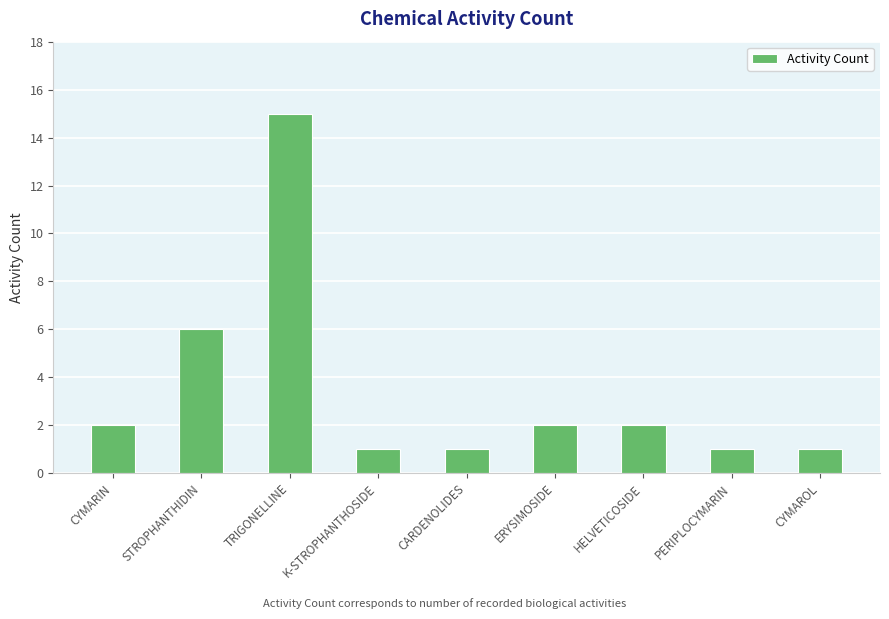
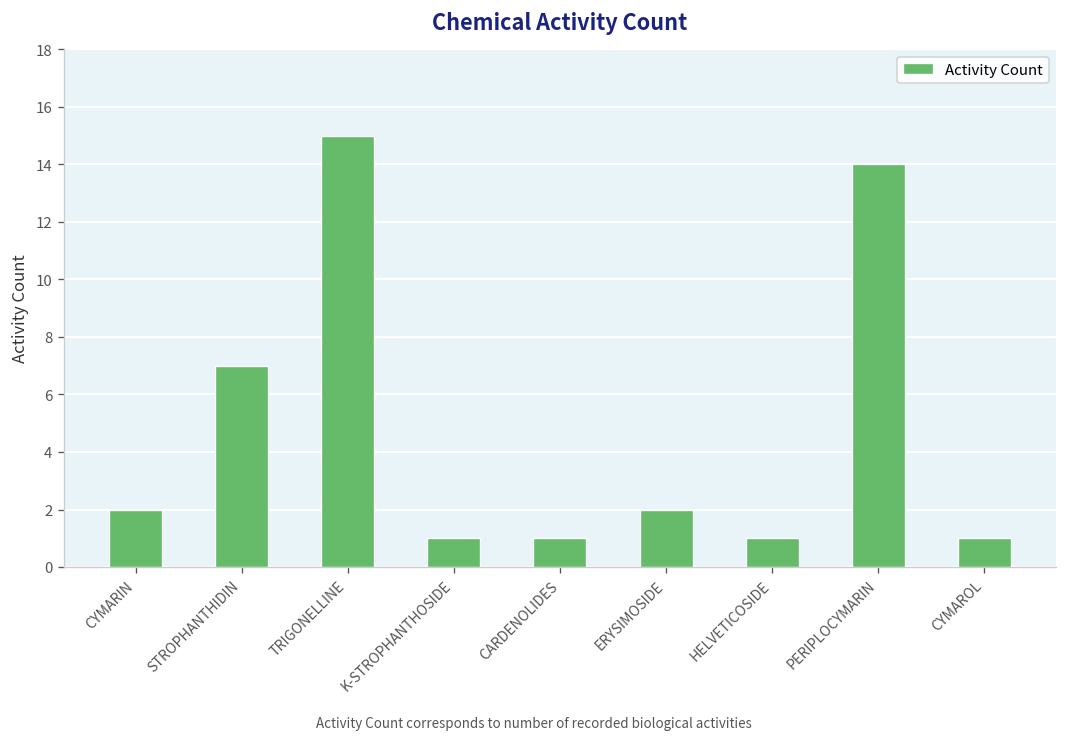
  {
    "CYMARIN": 2,
-   "STROPHANTHIDIN": 6,
+   "STROPHANTHIDIN": 7,
    "TRIGONELLINE": 15,
    "K-STROPHANTHOSIDE": 1,
    "CARDENOLIDES": 1,
    "ERYSIMOSIDE": 2,
-   "HELVETICOSIDE": 2,
-   "PERIPLOCYMARIN": 1,
+   "HELVETICOSIDE": 1,
+   "PERIPLOCYMARIN": 14,
    "CYMAROL": 1
  }
